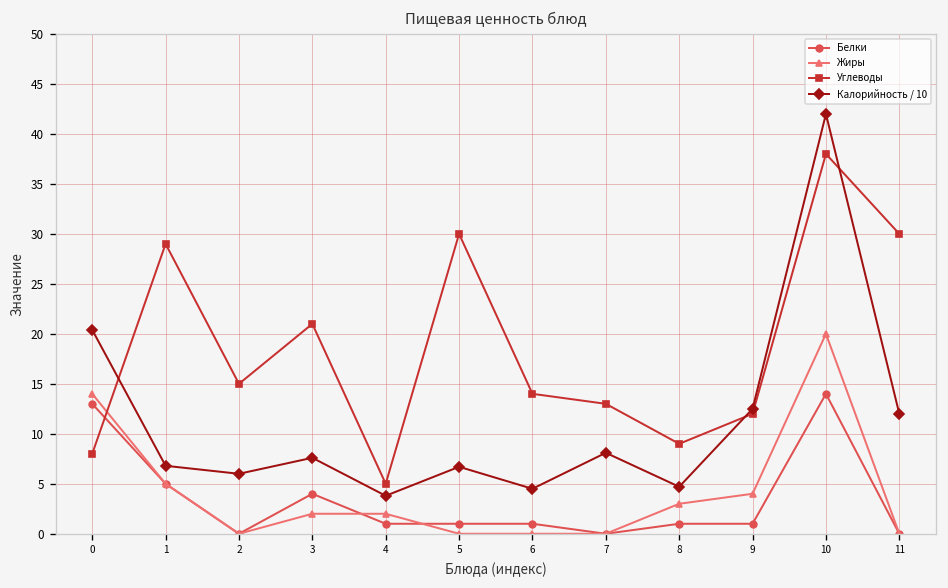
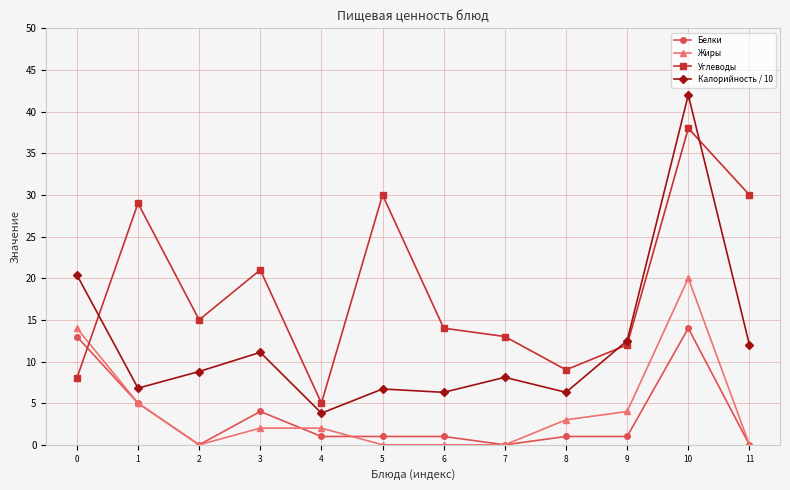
  {
    "Калорийность / 10": {
      "0": 20,
      "1": 7,
-     "2": 6,
-     "3": 8,
+     "2": 9,
+     "3": 11,
      "4": 4,
      "5": 7,
-     "6": 5,
+     "6": 6,
      "7": 8,
-     "8": 5,
+     "8": 6,
      "9": 13,
      "10": 42,
      "11": 12
    }
  }
